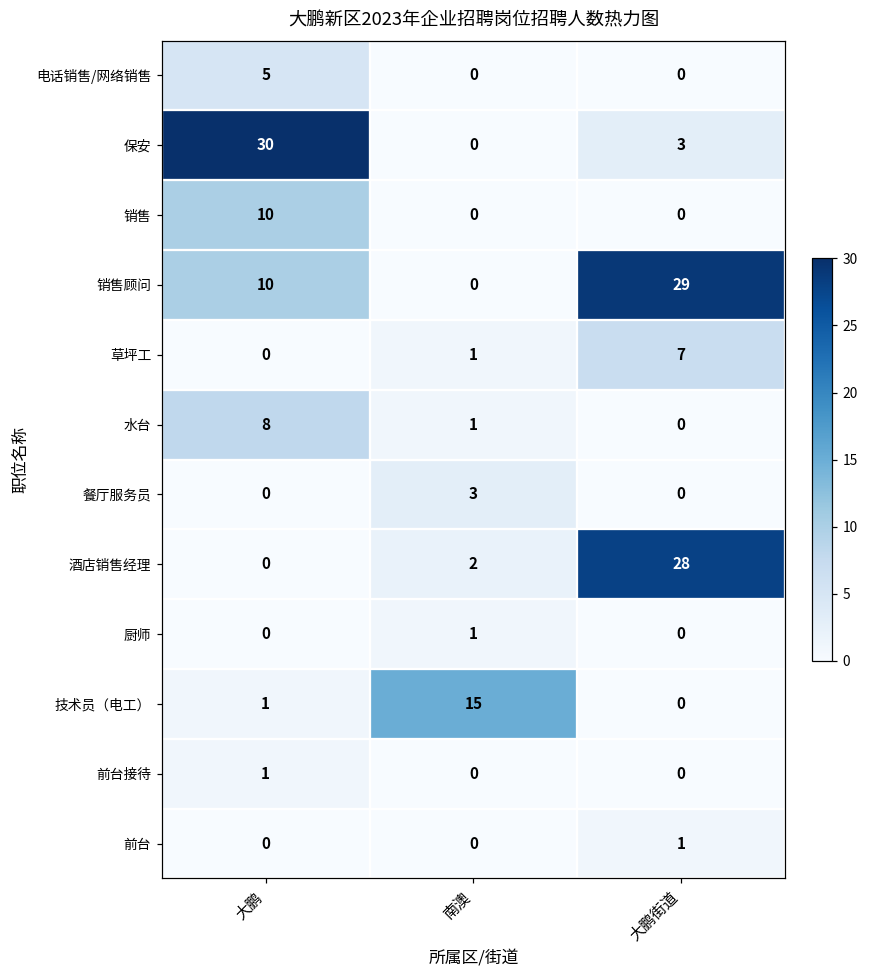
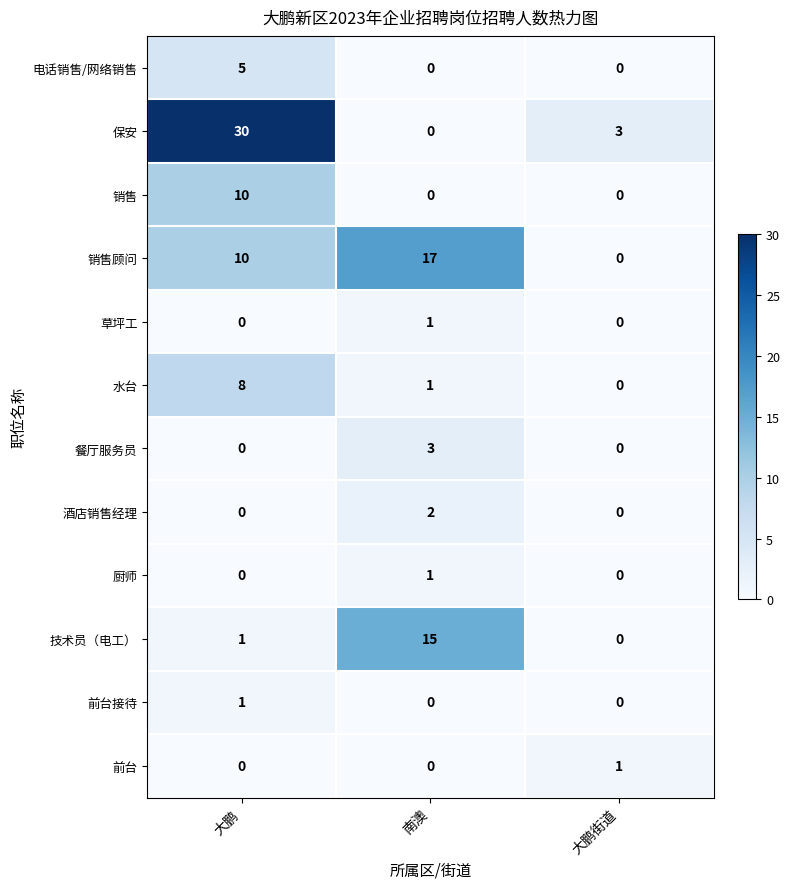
  {
    "电话销售/网络销售": {
      "大鹏": 5,
      "南澳": 0,
      "大鹏街道": 0
    },
    "保安": {
      "大鹏": 30,
      "南澳": 0,
      "大鹏街道": 3
    },
    "销售": {
      "大鹏": 10,
      "南澳": 0,
      "大鹏街道": 0
    },
    "销售顾问": {
      "大鹏": 10,
-     "南澳": 0,
-     "大鹏街道": 29
+     "南澳": 17,
+     "大鹏街道": 0
    },
    "草坪工": {
      "大鹏": 0,
      "南澳": 1,
-     "大鹏街道": 7
+     "大鹏街道": 0
    },
    "水台": {
      "大鹏": 8,
      "南澳": 1,
      "大鹏街道": 0
    },
    "餐厅服务员": {
      "大鹏": 0,
      "南澳": 3,
      "大鹏街道": 0
    },
    "酒店销售经理": {
      "大鹏": 0,
      "南澳": 2,
-     "大鹏街道": 28
+     "大鹏街道": 0
    },
    "厨师": {
      "大鹏": 0,
      "南澳": 1,
      "大鹏街道": 0
    },
    "技术员（电工）": {
      "大鹏": 1,
      "南澳": 15,
      "大鹏街道": 0
    },
    "前台接待": {
      "大鹏": 1,
      "南澳": 0,
      "大鹏街道": 0
    },
    "前台": {
      "大鹏": 0,
      "南澳": 0,
      "大鹏街道": 1
    }
  }
